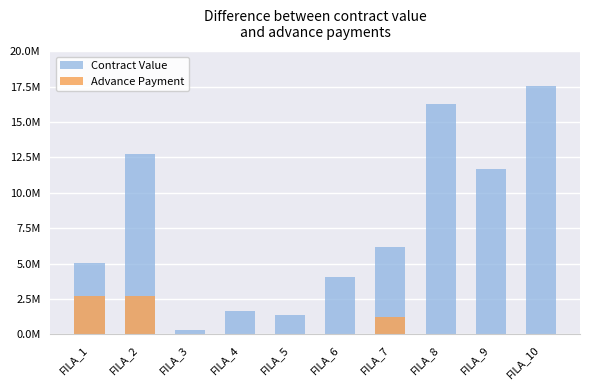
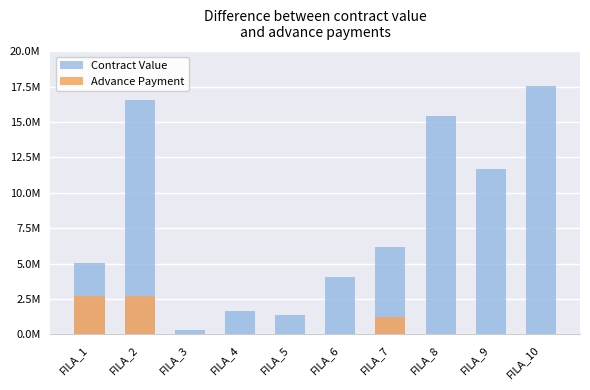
  {
    "Contract Value": {
      "FILA_1": 5100000,
-     "FILA_2": 12800000,
+     "FILA_2": 16500000,
      "FILA_3": 300000,
      "FILA_4": 1700000,
      "FILA_5": 1400000,
      "FILA_6": 4100000,
      "FILA_7": 6200000,
-     "FILA_8": 16300000,
+     "FILA_8": 15400000,
      "FILA_9": 11700000,
      "FILA_10": 17500000
    },
    "Advance Payment": {
      "FILA_3": 0,
      "FILA_4": 0,
      "FILA_5": 0,
      "FILA_6": 0,
      "FILA_8": 0,
      "FILA_9": 0,
      "FILA_10": 0
    }
  }
